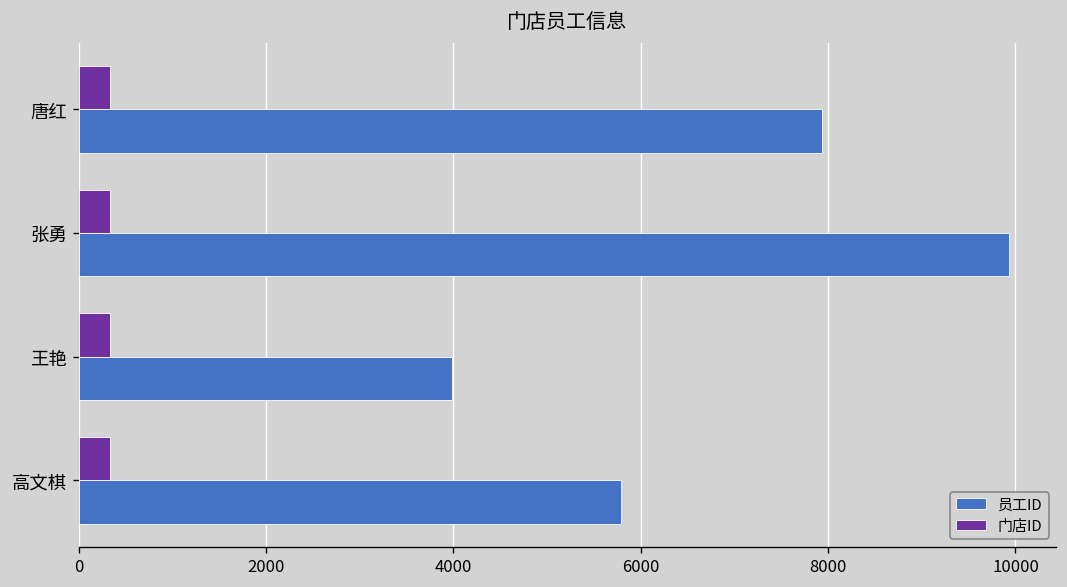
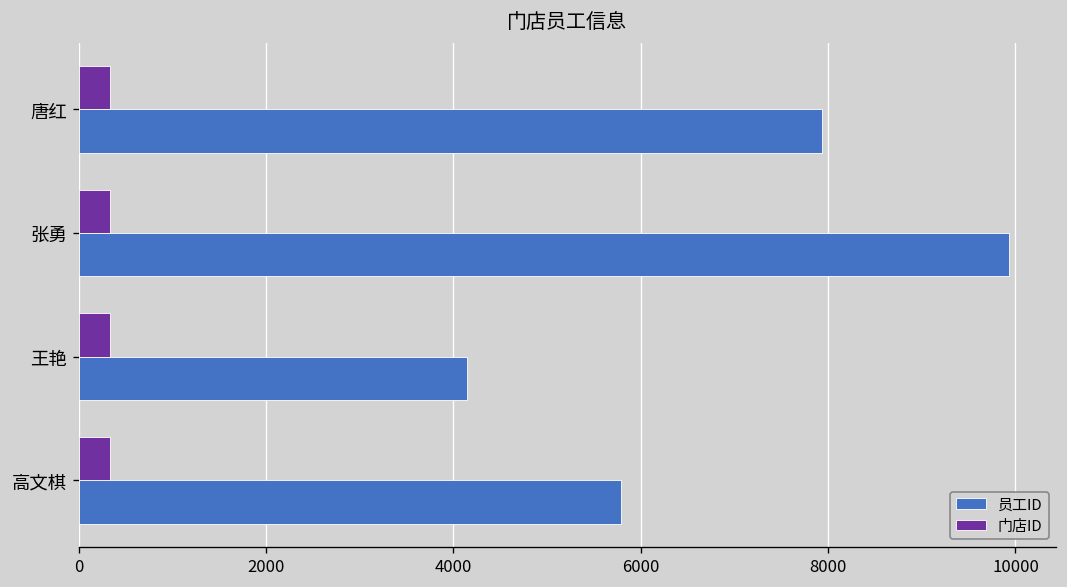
  {
    "员工ID": {
      "唐红": 7900,
      "张勇": 9900,
-     "王艳": 4000,
+     "王艳": 4100,
      "高文棋": 5800
    },
    "门店ID": {
      "唐红": 300,
      "张勇": 300,
      "王艳": 300,
      "高文棋": 300
    }
  }
